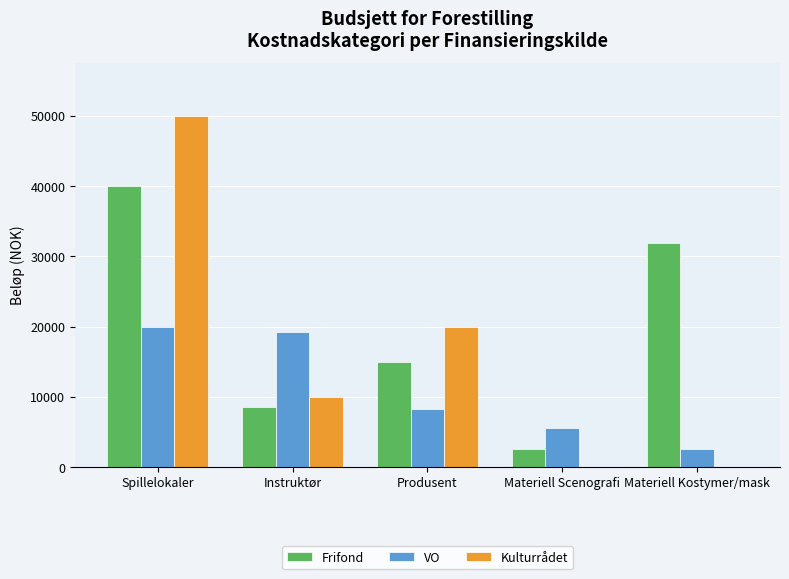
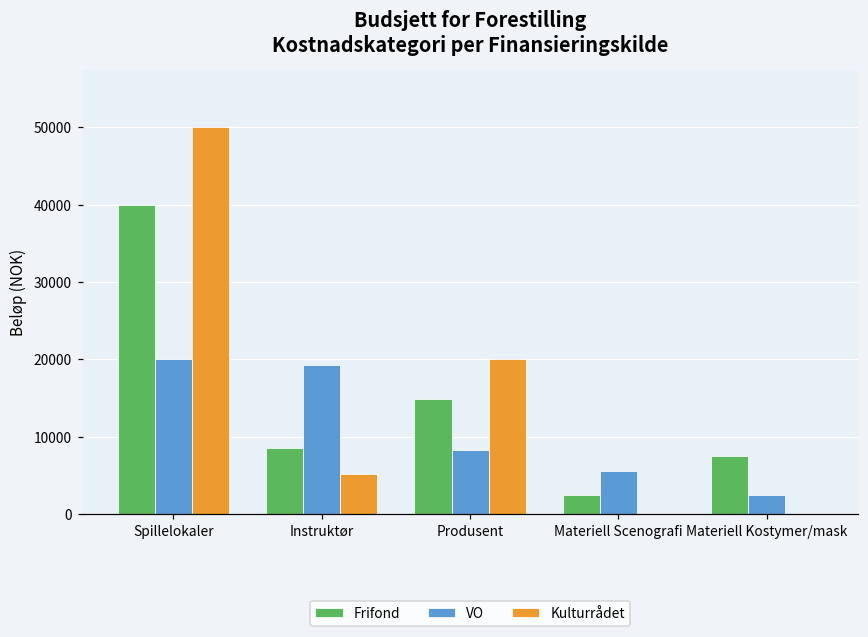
  {
    "Frifond": {
      "Spillelokaler": 40000,
      "Instruktør": 9000,
      "Produsent": 15000,
      "Materiell Scenografi": 3000,
-     "Materiell Kostymer/mask": 32000
+     "Materiell Kostymer/mask": 8000
    },
    "VO": {
      "Spillelokaler": 20000,
      "Instruktør": 19000,
      "Produsent": 8000,
      "Materiell Scenografi": 6000,
      "Materiell Kostymer/mask": 3000
    },
    "Kulturrådet": {
      "Spillelokaler": 50000,
-     "Instruktør": 10000,
+     "Instruktør": 5000,
      "Produsent": 20000,
      "Materiell Scenografi": 0,
      "Materiell Kostymer/mask": 0
    }
  }
